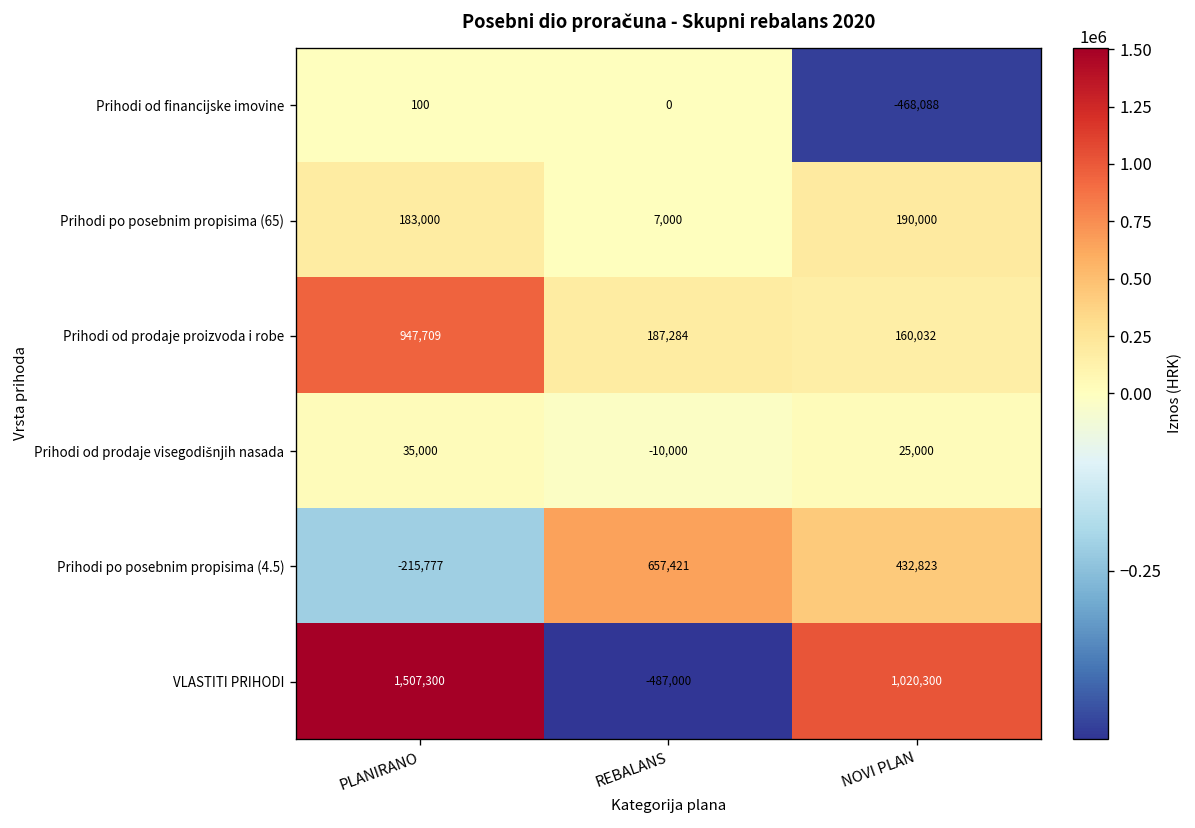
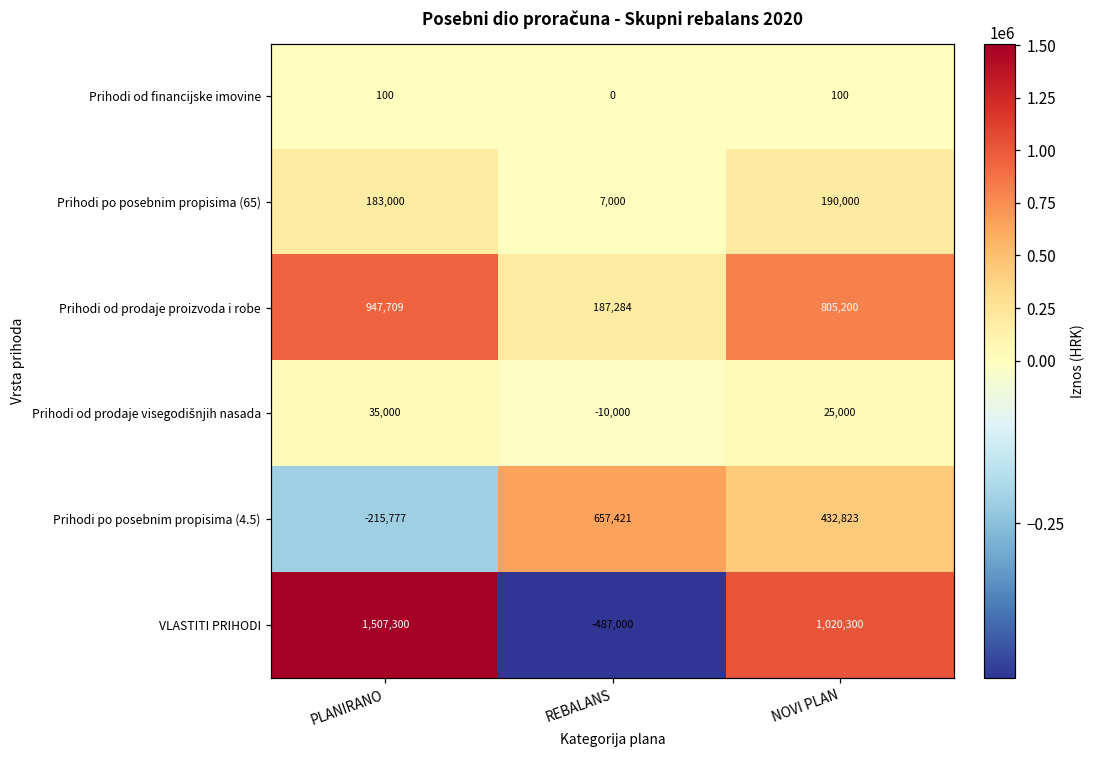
  {
    "Prihodi od financijske imovine": {
      "PLANIRANO": "100",
      "REBALANS": "0",
-     "NOVI PLAN": "-468,088"
+     "NOVI PLAN": "100"
    },
    "Prihodi po posebnim propisima (65)": {
      "PLANIRANO": "183,000",
      "REBALANS": "7,000",
      "NOVI PLAN": "190,000"
    },
    "Prihodi od prodaje proizvoda i robe": {
      "PLANIRANO": "947,709",
      "REBALANS": "187,284",
-     "NOVI PLAN": "160,032"
+     "NOVI PLAN": "805,200"
    },
    "Prihodi od prodaje visegodišnjih nasada": {
      "PLANIRANO": "35,000",
      "REBALANS": "-10,000",
      "NOVI PLAN": "25,000"
    },
    "Prihodi po posebnim propisima (4.5)": {
      "PLANIRANO": "-215,777",
      "REBALANS": "657,421",
      "NOVI PLAN": "432,823"
    },
    "VLASTITI PRIHODI": {
      "PLANIRANO": "1,507,300",
      "REBALANS": "-487,000",
      "NOVI PLAN": "1,020,300"
    }
  }
